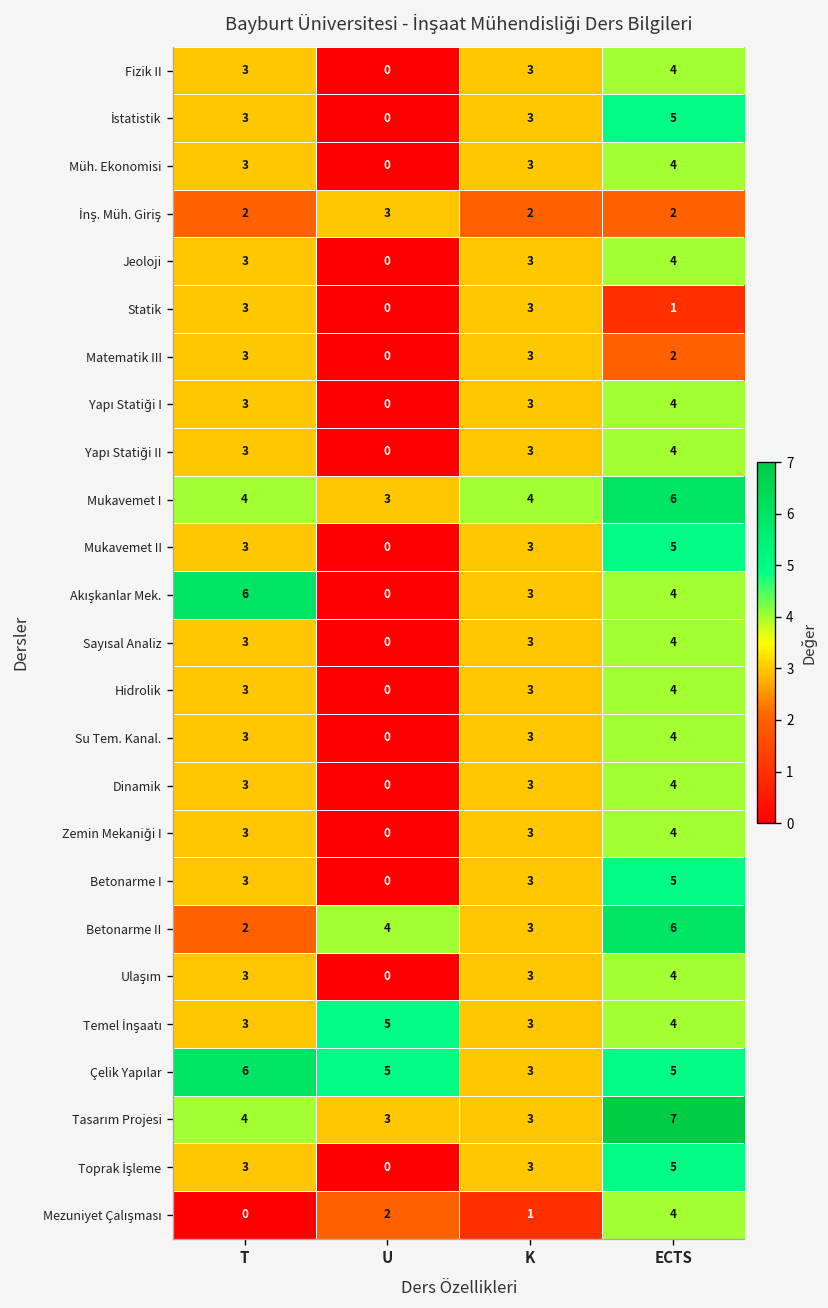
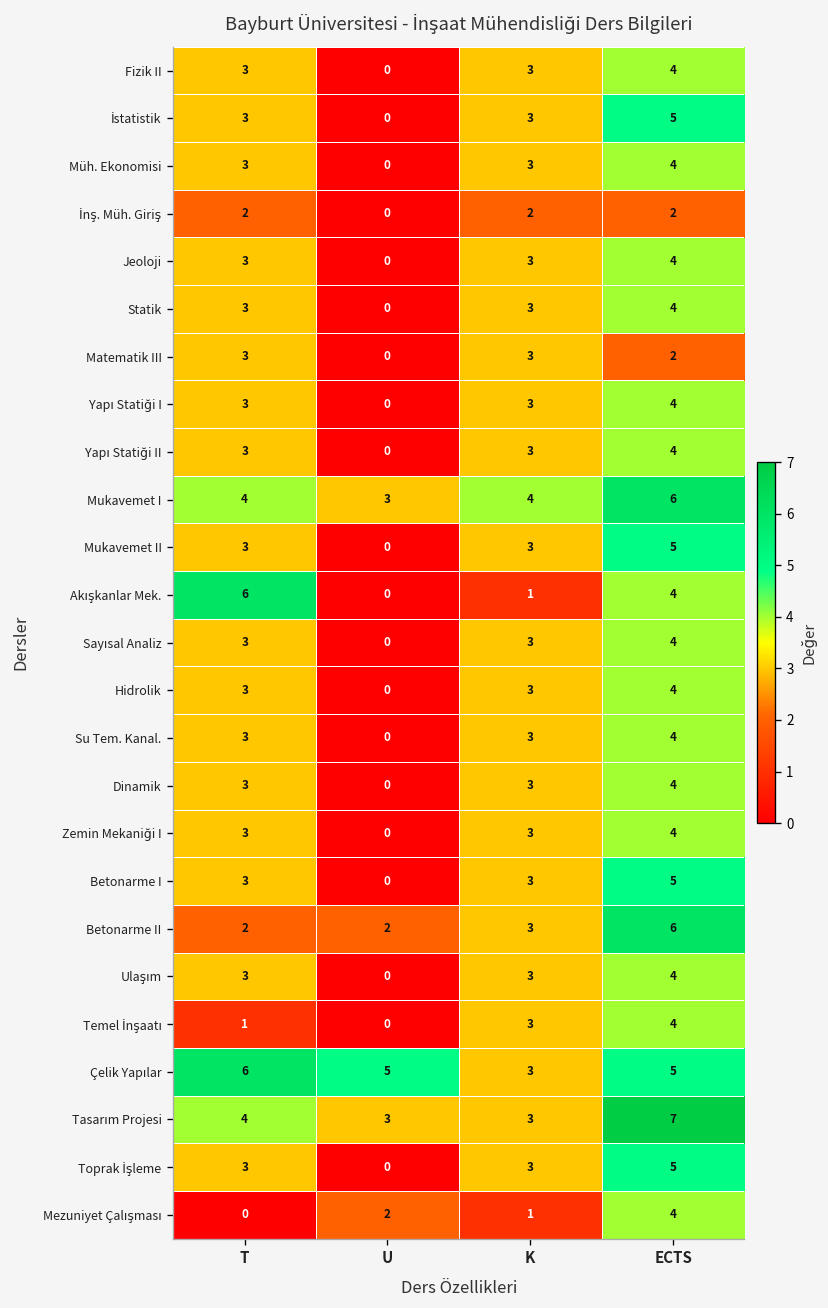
  {
    "Fizik II": {
      "T": 3,
      "U": 0,
      "K": 3,
      "ECTS": 4
    },
    "İstatistik": {
      "T": 3,
      "U": 0,
      "K": 3,
      "ECTS": 5
    },
    "Müh. Ekonomisi": {
      "T": 3,
      "U": 0,
      "K": 3,
      "ECTS": 4
    },
    "İnş. Müh. Giriş": {
      "T": 2,
-     "U": 3,
+     "U": 0,
      "K": 2,
      "ECTS": 2
    },
    "Jeoloji": {
      "T": 3,
      "U": 0,
      "K": 3,
      "ECTS": 4
    },
    "Statik": {
      "T": 3,
      "U": 0,
      "K": 3,
-     "ECTS": 1
+     "ECTS": 4
    },
    "Matematik III": {
      "T": 3,
      "U": 0,
      "K": 3,
      "ECTS": 2
    },
    "Yapı Statiği I": {
      "T": 3,
      "U": 0,
      "K": 3,
      "ECTS": 4
    },
    "Yapı Statiği II": {
      "T": 3,
      "U": 0,
      "K": 3,
      "ECTS": 4
    },
    "Mukavemet I": {
      "T": 4,
      "U": 3,
      "K": 4,
      "ECTS": 6
    },
    "Mukavemet II": {
      "T": 3,
      "U": 0,
      "K": 3,
      "ECTS": 5
    },
    "Akışkanlar Mek.": {
      "T": 6,
      "U": 0,
-     "K": 3,
+     "K": 1,
      "ECTS": 4
    },
    "Sayısal Analiz": {
      "T": 3,
      "U": 0,
      "K": 3,
      "ECTS": 4
    },
    "Hidrolik": {
      "T": 3,
      "U": 0,
      "K": 3,
      "ECTS": 4
    },
    "Su Tem. Kanal.": {
      "T": 3,
      "U": 0,
      "K": 3,
      "ECTS": 4
    },
    "Dinamik": {
      "T": 3,
      "U": 0,
      "K": 3,
      "ECTS": 4
    },
    "Zemin Mekaniği I": {
      "T": 3,
      "U": 0,
      "K": 3,
      "ECTS": 4
    },
    "Betonarme I": {
      "T": 3,
      "U": 0,
      "K": 3,
      "ECTS": 5
    },
    "Betonarme II": {
      "T": 2,
-     "U": 4,
+     "U": 2,
      "K": 3,
      "ECTS": 6
    },
    "Ulaşım": {
      "T": 3,
      "U": 0,
      "K": 3,
      "ECTS": 4
    },
    "Temel İnşaatı": {
-     "T": 3,
-     "U": 5,
+     "T": 1,
+     "U": 0,
      "K": 3,
      "ECTS": 4
    },
    "Çelik Yapılar": {
      "T": 6,
      "U": 5,
      "K": 3,
      "ECTS": 5
    },
    "Tasarım Projesi": {
      "T": 4,
      "U": 3,
      "K": 3,
      "ECTS": 7
    },
    "Toprak İşleme": {
      "T": 3,
      "U": 0,
      "K": 3,
      "ECTS": 5
    },
    "Mezuniyet Çalışması": {
      "T": 0,
      "U": 2,
      "K": 1,
      "ECTS": 4
    }
  }
